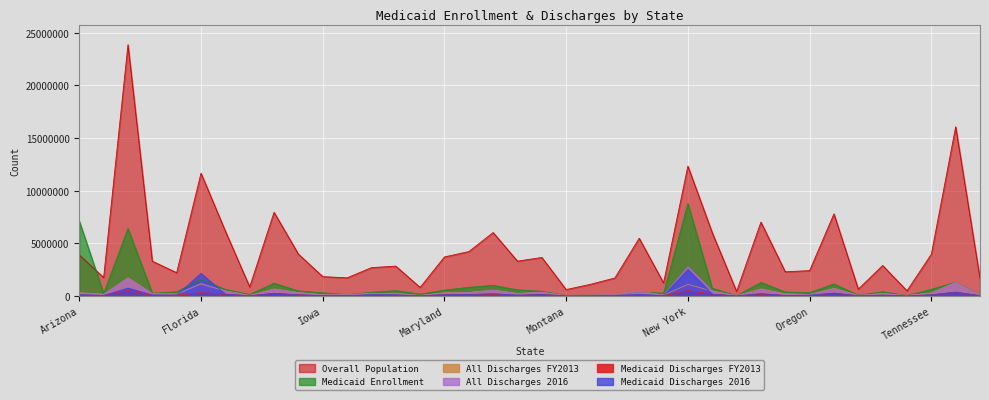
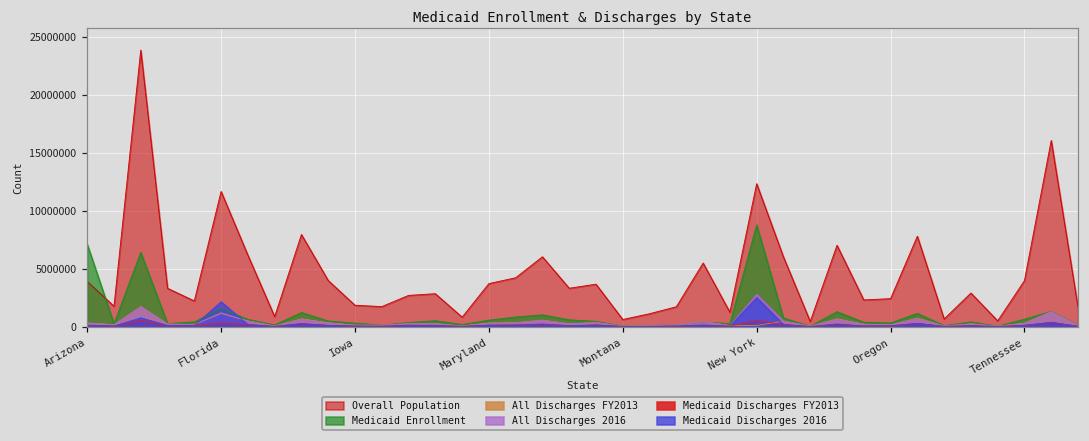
  {
    "Medicaid Enrollment": {
      "Arizona": 7100000,
      "Florida": 1600000,
      "Maryland": 600000,
      "New York": 8800000,
      "Tennessee": 600000
    },
    "All Discharges FY2013": {
-     "New York": 1100000
+     "New York": 100000
    },
    "All Discharges 2016": {
      "New York": 2800000
    },
    "Medicaid Discharges 2016": {
      "Florida": 2100000,
      "New York": 2500000
    }
  }
